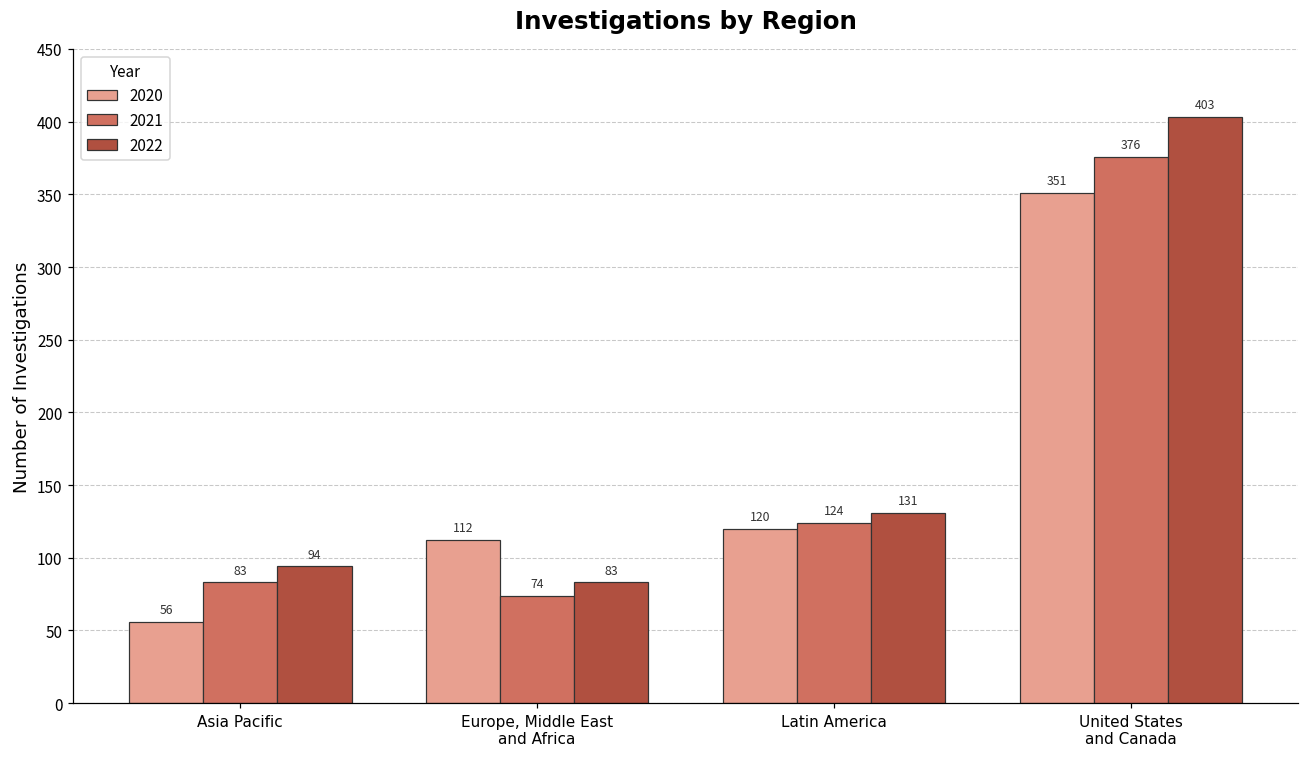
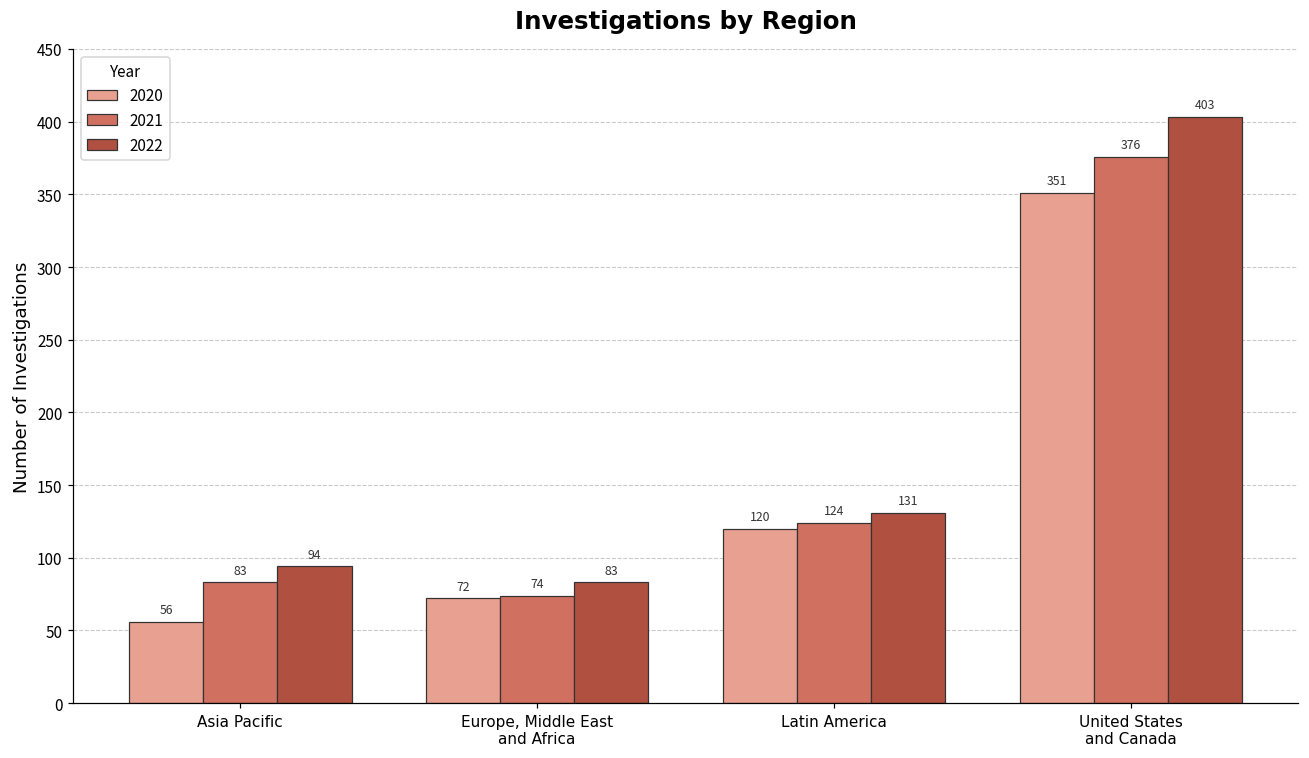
  {
    "2020": {
      "Asia Pacific": 56,
-     "Europe, Middle East and Africa": 112,
+     "Europe, Middle East and Africa": 72,
      "Latin America": 120,
      "United States and Canada": 351
    }
  }
